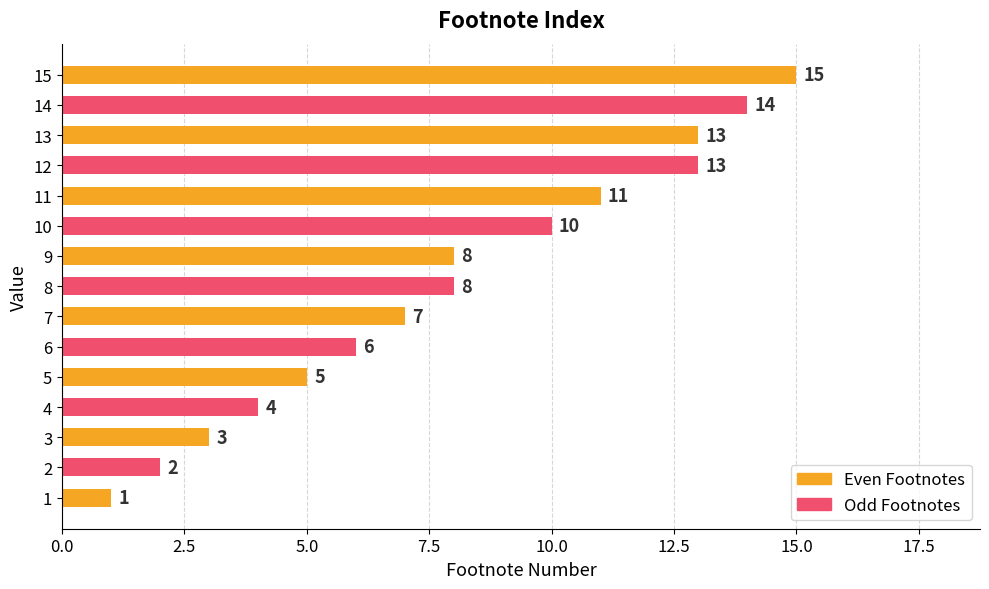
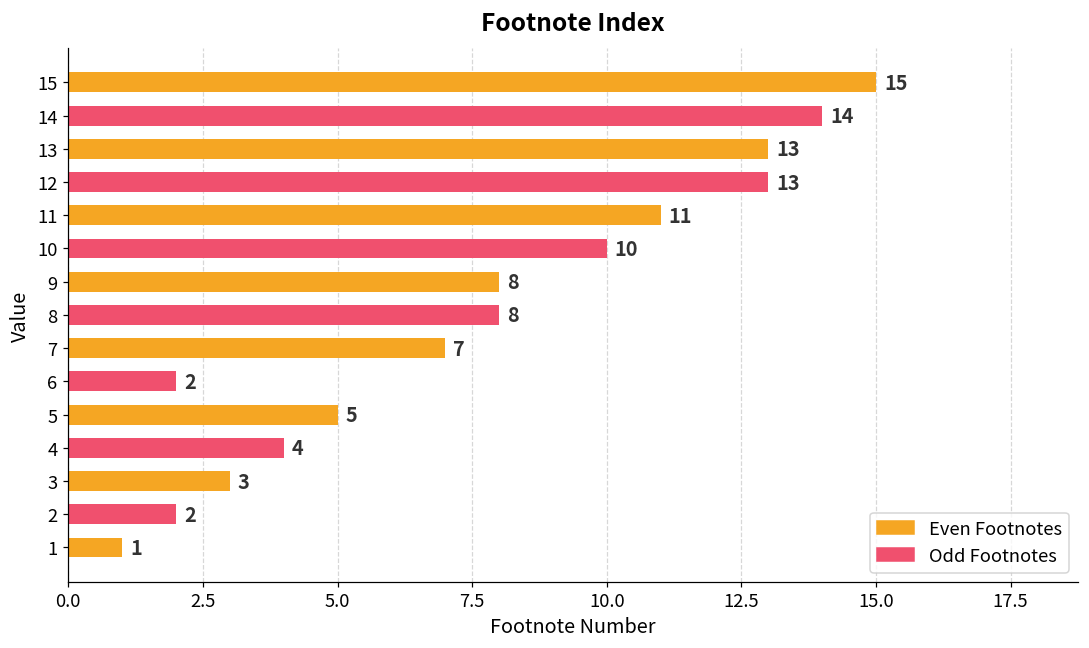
  {
    "15": 15,
    "14": 14,
    "13": 13,
    "12": 13,
    "11": 11,
    "10": 10,
    "9": 8,
    "8": 8,
    "7": 7,
-   "6": 6,
+   "6": 2,
    "5": 5,
    "4": 4,
    "3": 3,
    "2": 2,
    "1": 1
  }
